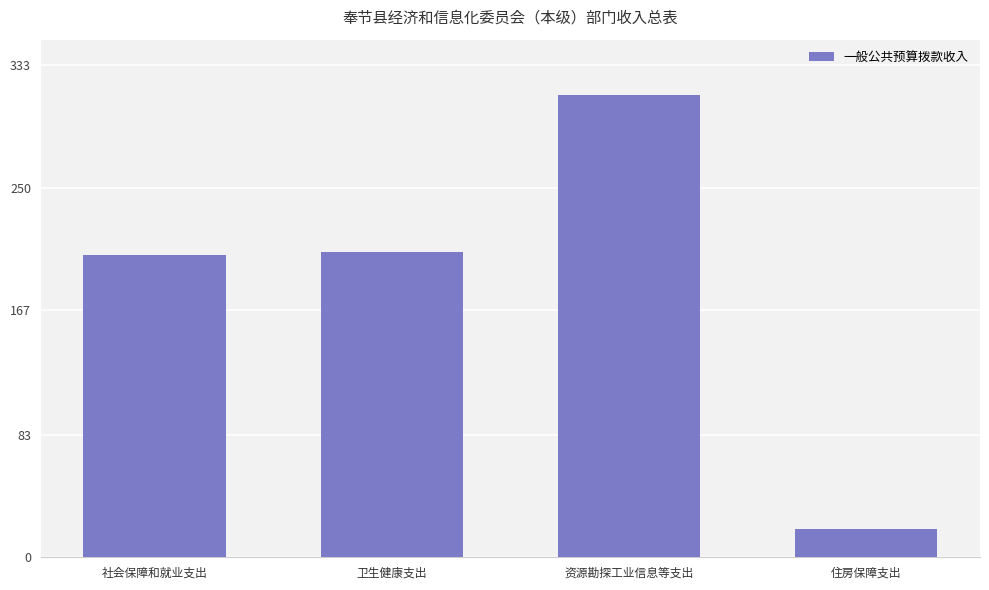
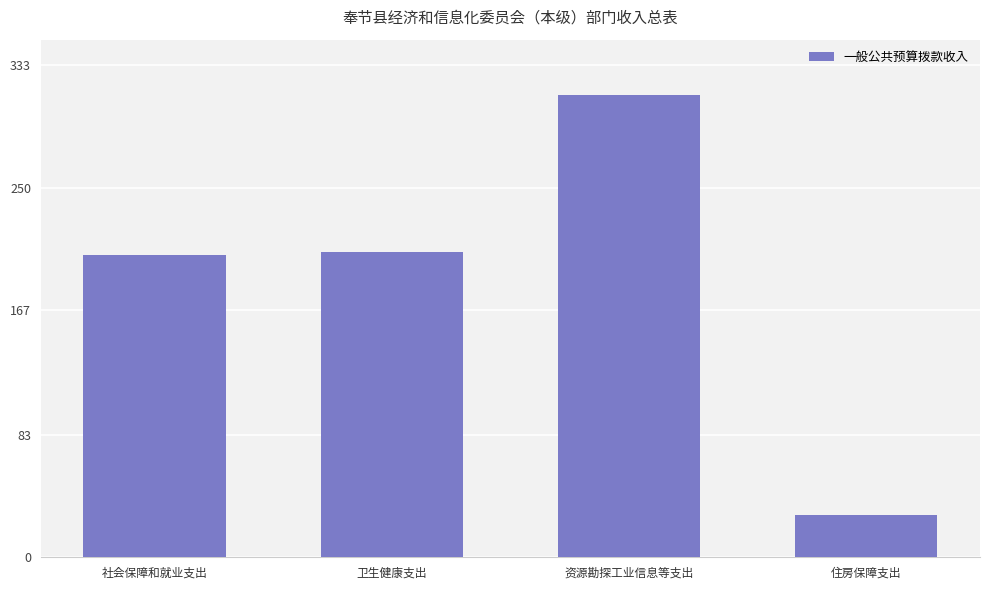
  {
    "社会保障和就业支出": 204,
    "卫生健康支出": 206,
    "资源勘探工业信息等支出": 313,
-   "住房保障支出": 19
+   "住房保障支出": 29
  }
